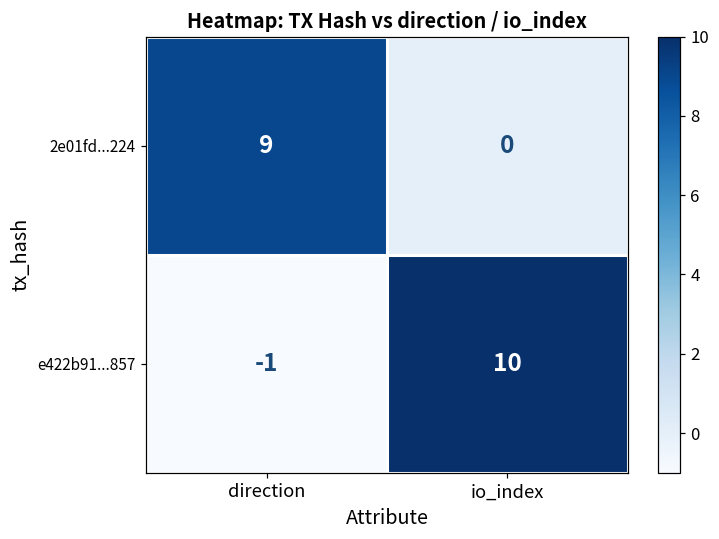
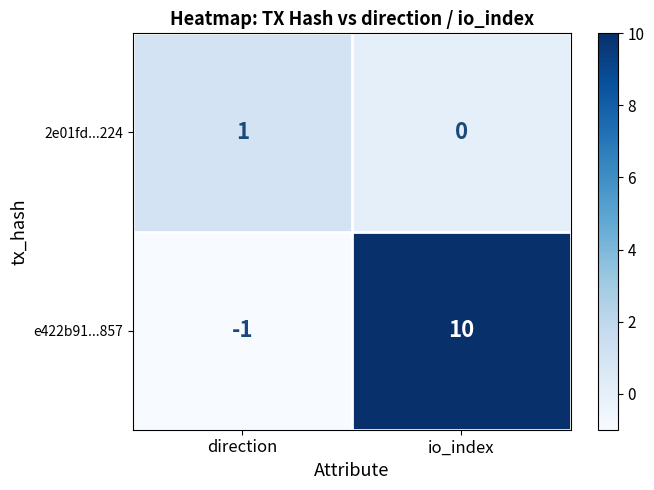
  {
    "2e01fd...224": {
-     "direction": 9,
+     "direction": 1,
      "io_index": 0
    },
    "e422b91...857": {
      "direction": -1,
      "io_index": 10
    }
  }
